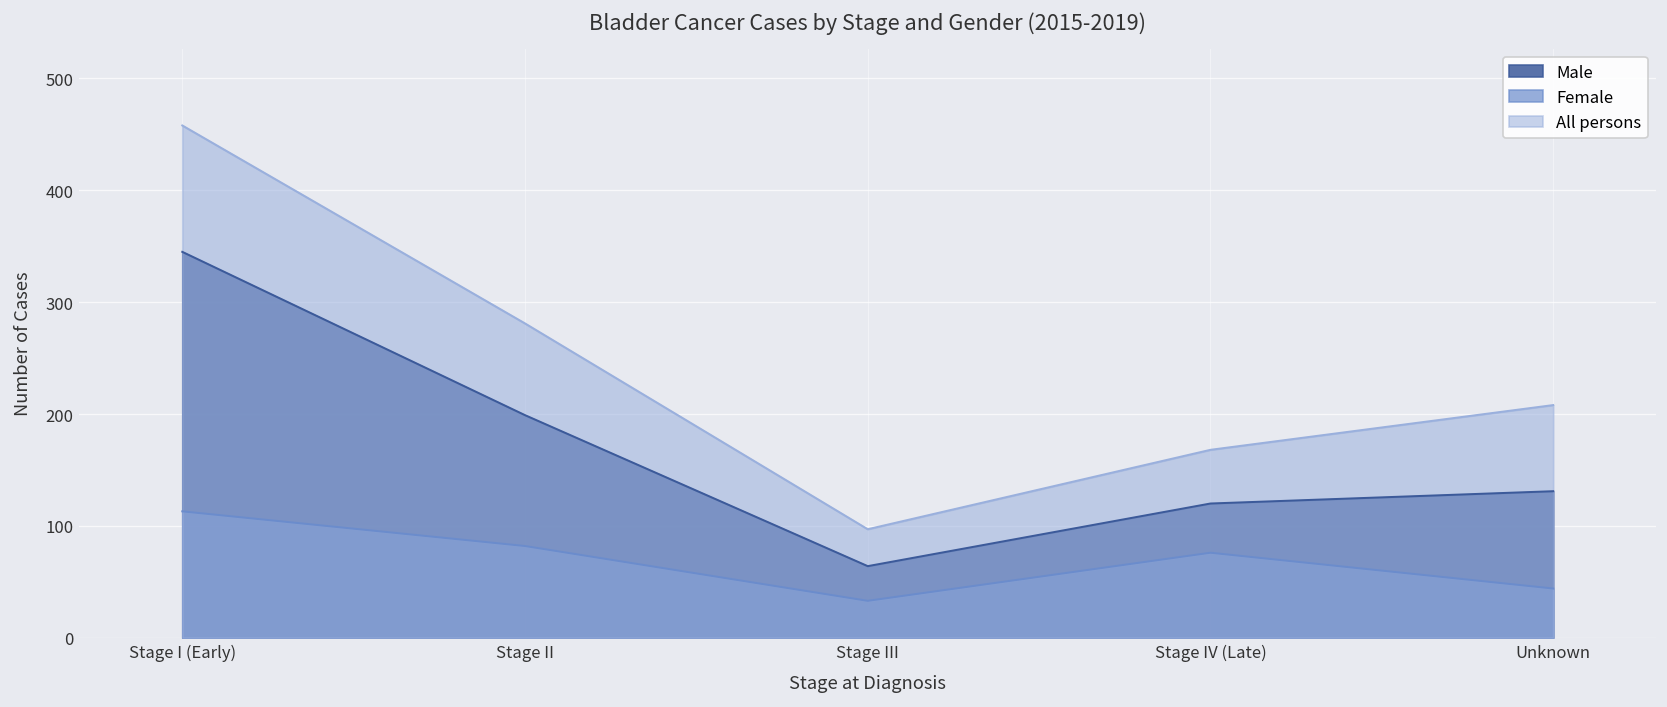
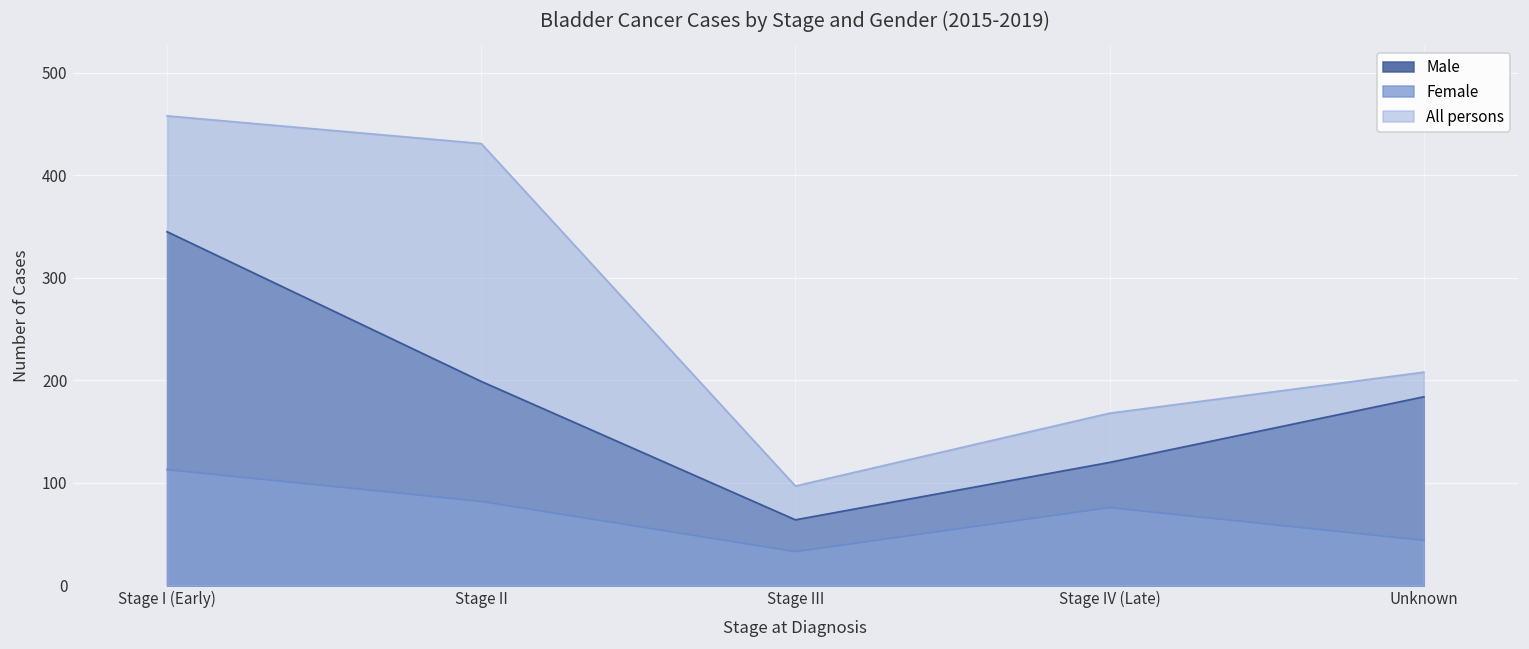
  {
    "Male": {
      "Stage I (Early)": 350,
      "Stage II": 200,
      "Stage III": 60,
      "Stage IV (Late)": 120,
-     "Unknown": 130
+     "Unknown": 180
    },
    "Female": {
      "Stage I (Early)": 110,
      "Stage II": 80,
      "Stage III": 30,
      "Stage IV (Late)": 80,
      "Unknown": 40
    },
    "All persons": {
      "Stage I (Early)": 460,
-     "Stage II": 280,
+     "Stage II": 430,
      "Stage III": 100,
      "Stage IV (Late)": 170,
      "Unknown": 210
    }
  }
